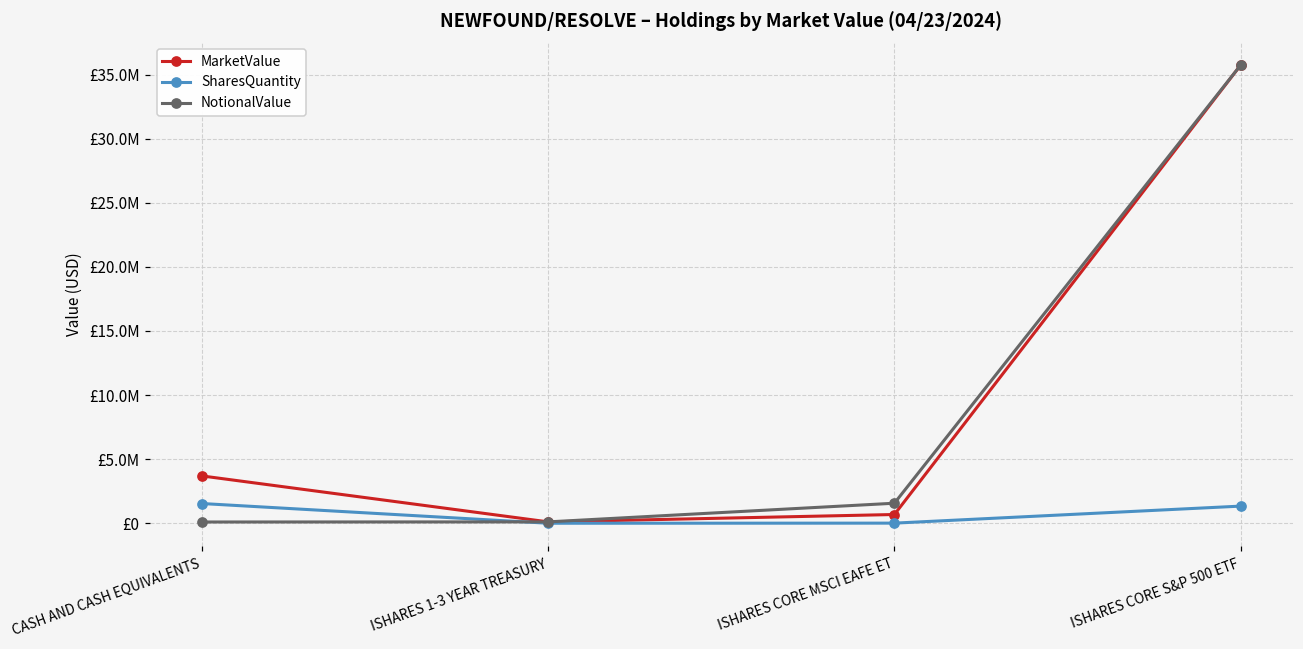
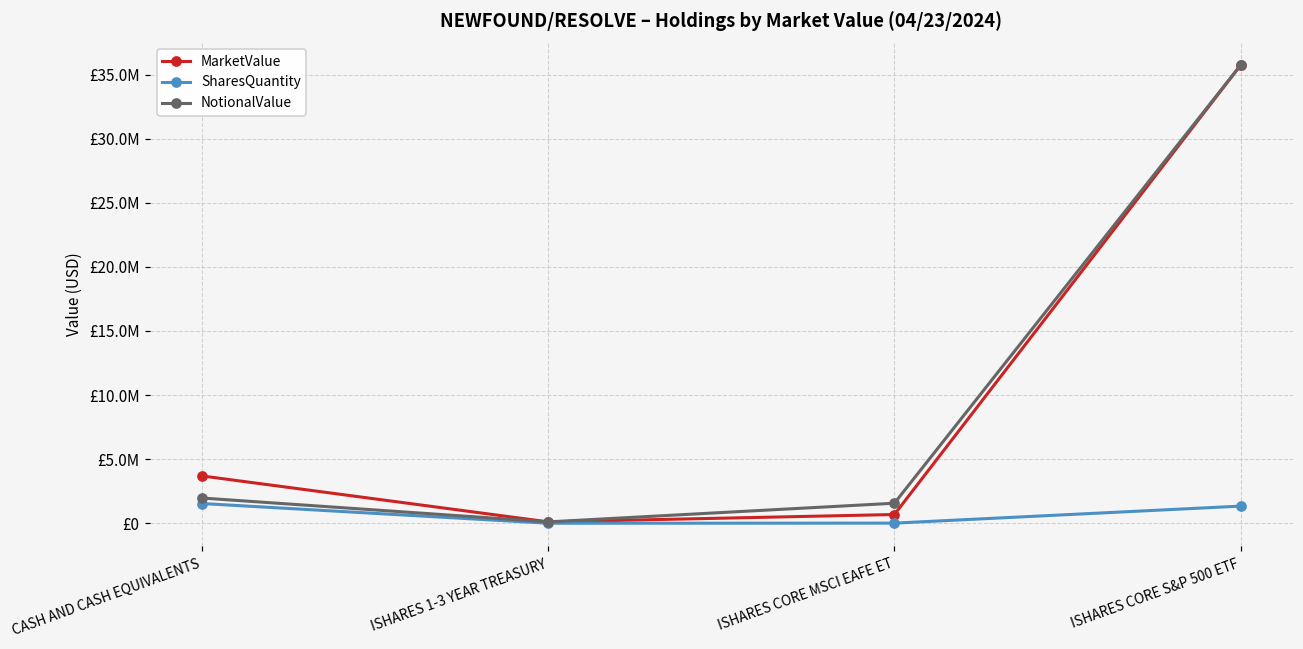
  {
    "MarketValue": {
      "CASH AND CASH EQUIVALENTS": "£3700000",
      "ISHARES CORE MSCI EAFE ET": "£700000"
    },
    "SharesQuantity": {
      "CASH AND CASH EQUIVALENTS": "£1500000",
      "ISHARES CORE MSCI EAFE ET": "£0",
      "ISHARES CORE S&P 500 ETF": "£1300000"
    },
    "NotionalValue": {
-     "CASH AND CASH EQUIVALENTS": "£100000",
+     "CASH AND CASH EQUIVALENTS": "£2000000",
      "ISHARES CORE MSCI EAFE ET": "£1600000"
    }
  }
